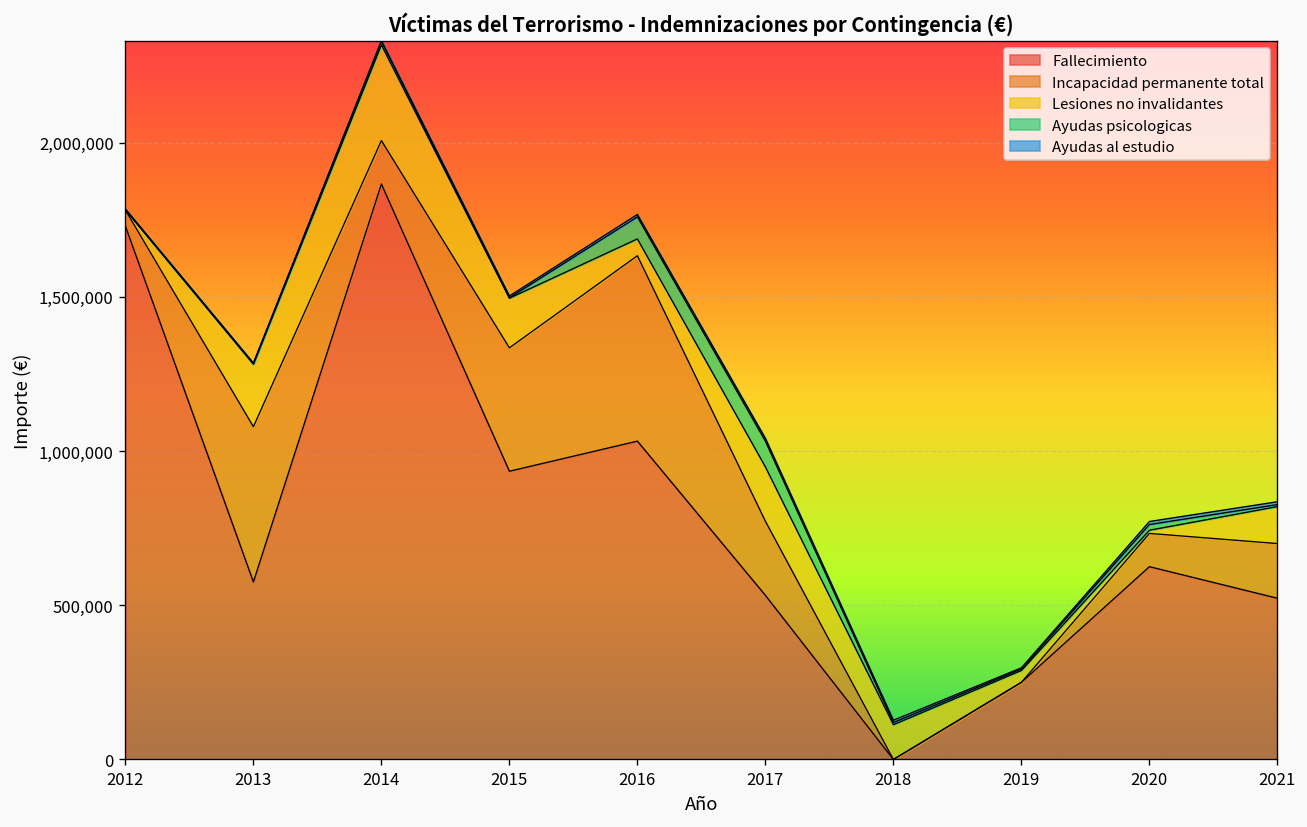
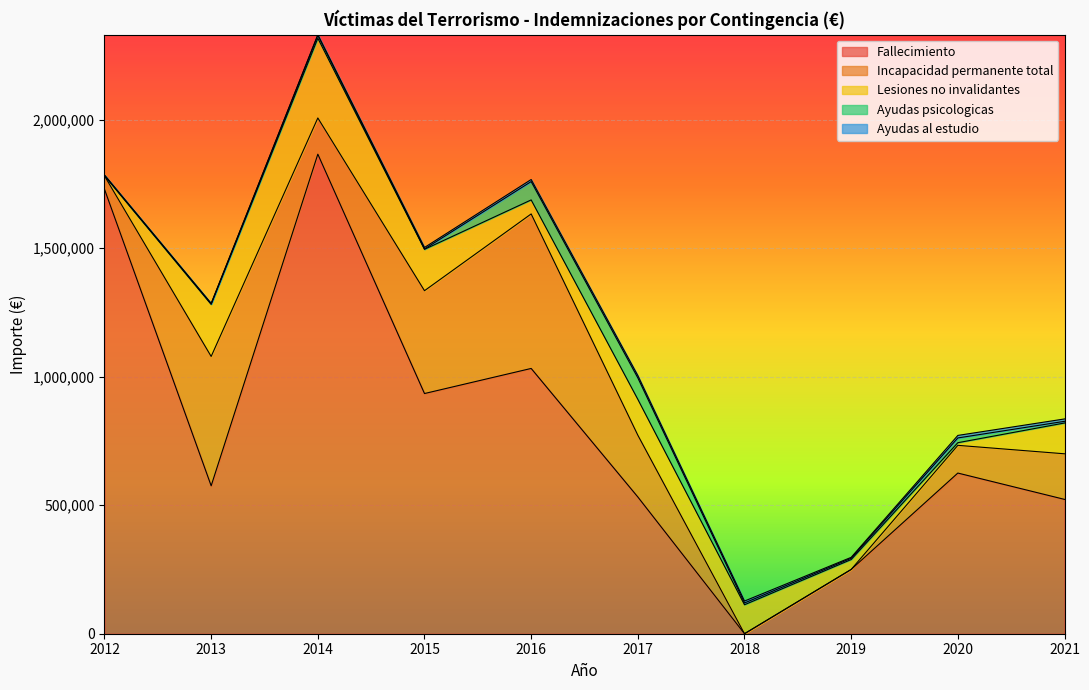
  {
    "Lesiones no invalidantes": {
      "2014": "310,000",
      "2016": "50,000",
-     "2017": "180,000",
+     "2017": "140,000",
      "2020": "10,000"
    }
  }
